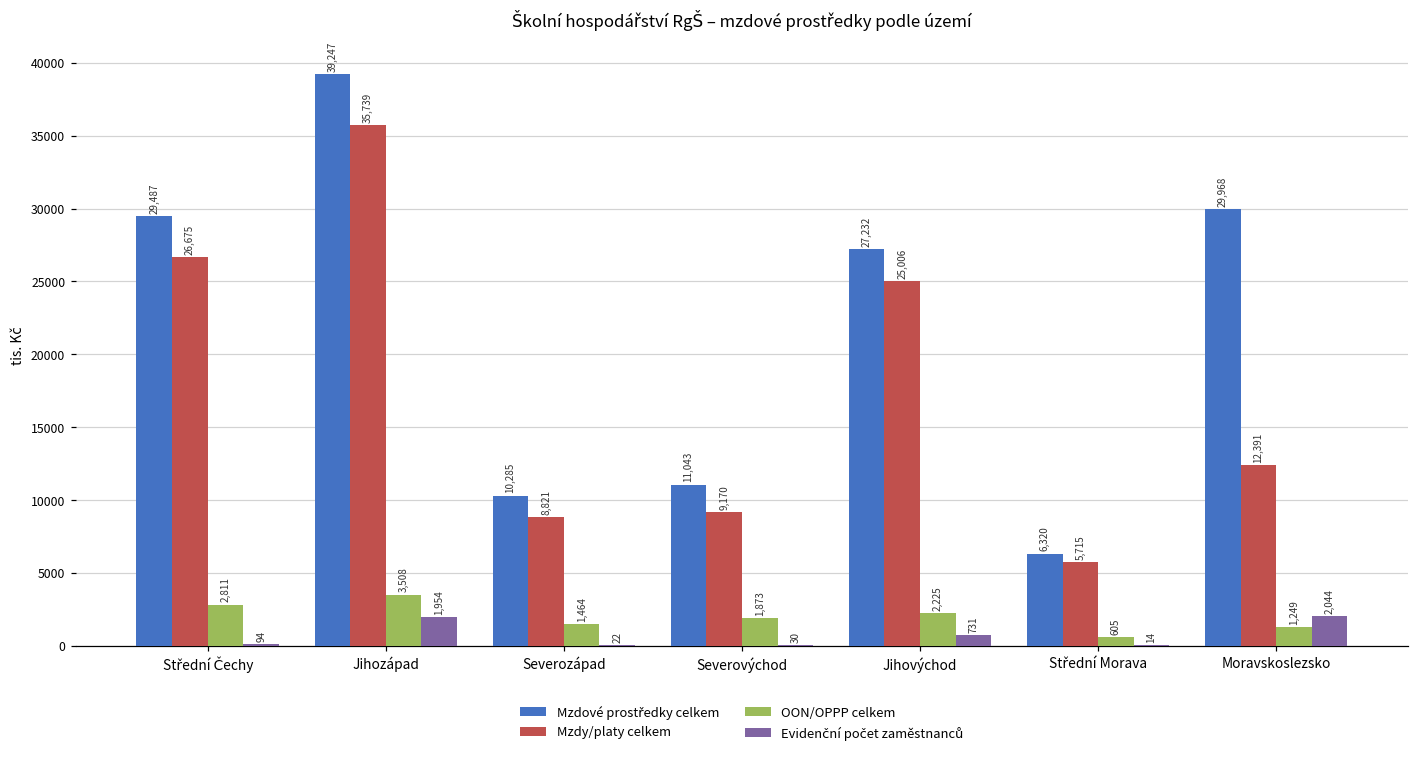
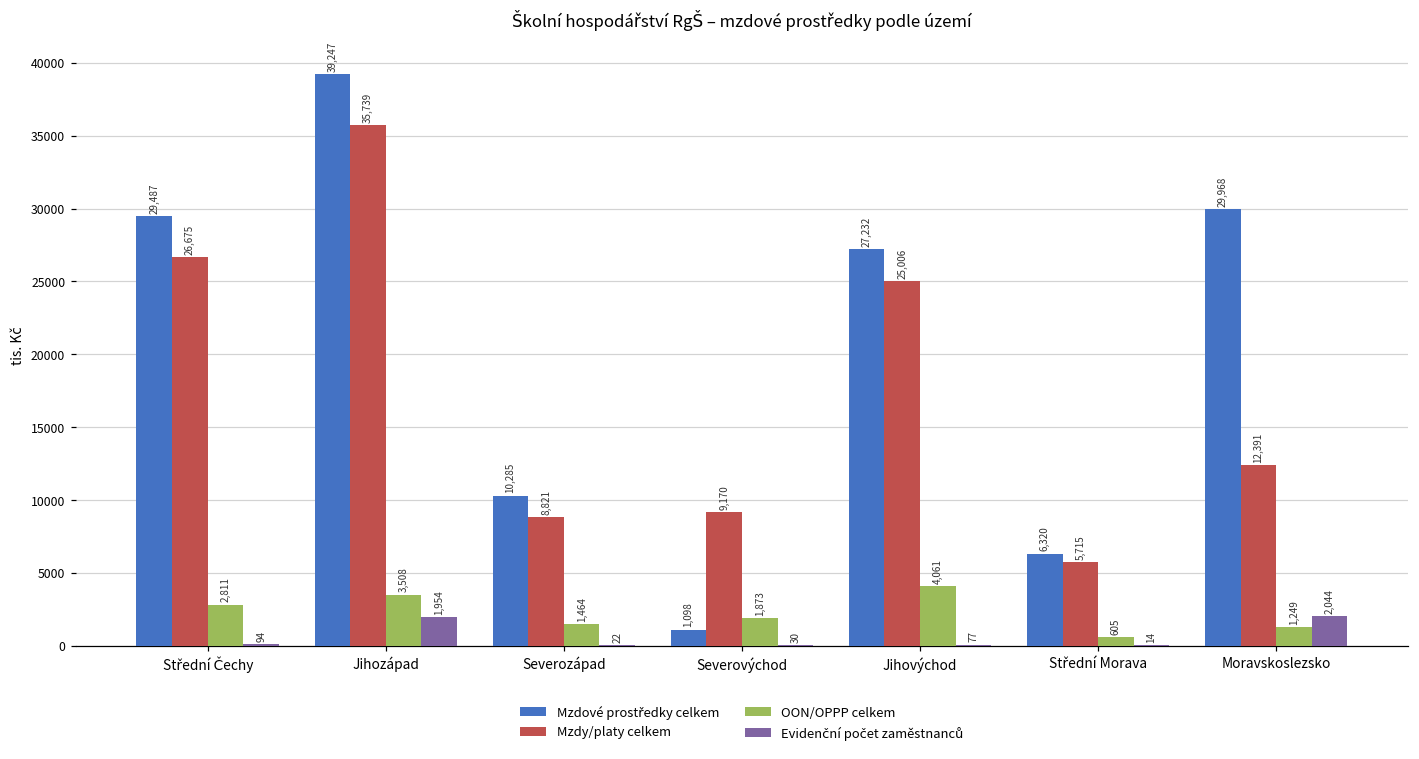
  {
    "Mzdové prostředky celkem": {
      "Střední Čechy": "29,487",
      "Jihozápad": "39,247",
      "Severozápad": "10,285",
-     "Severovýchod": "11,043",
+     "Severovýchod": "1,098",
      "Jihovýchod": "27,232",
      "Střední Morava": "6,320",
      "Moravskoslezsko": "29,968"
    },
    "Mzdy/platy celkem": {
      "Střední Čechy": "26,675",
      "Jihozápad": "35,739",
      "Severozápad": "8,821",
      "Severovýchod": "9,170",
      "Jihovýchod": "25,006",
      "Střední Morava": "5,715",
      "Moravskoslezsko": "12,391"
    },
    "OON/OPPP celkem": {
      "Střední Čechy": "2,811",
      "Jihozápad": "3,508",
      "Severozápad": "1,464",
      "Severovýchod": "1,873",
-     "Jihovýchod": "2,225",
+     "Jihovýchod": "4,061",
      "Střední Morava": "605",
      "Moravskoslezsko": "1,249"
    },
    "Evidenční počet zaměstnanců": {
      "Střední Čechy": "94",
      "Jihozápad": "1,954",
      "Severozápad": "22",
      "Severovýchod": "30",
-     "Jihovýchod": "731",
+     "Jihovýchod": "77",
      "Střední Morava": "14",
      "Moravskoslezsko": "2,044"
    }
  }
